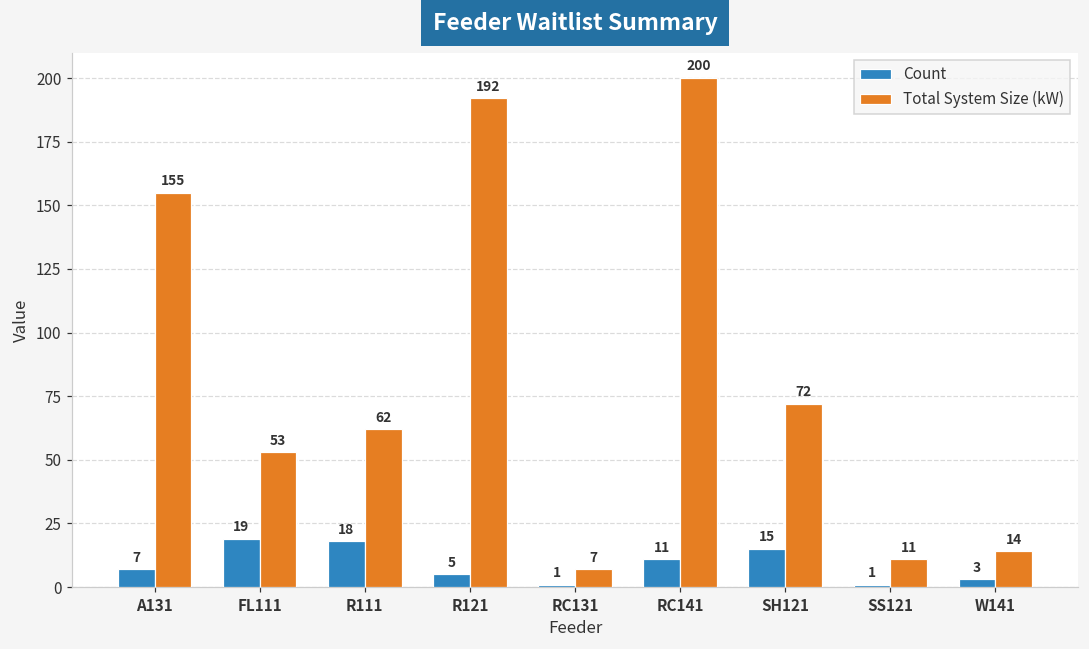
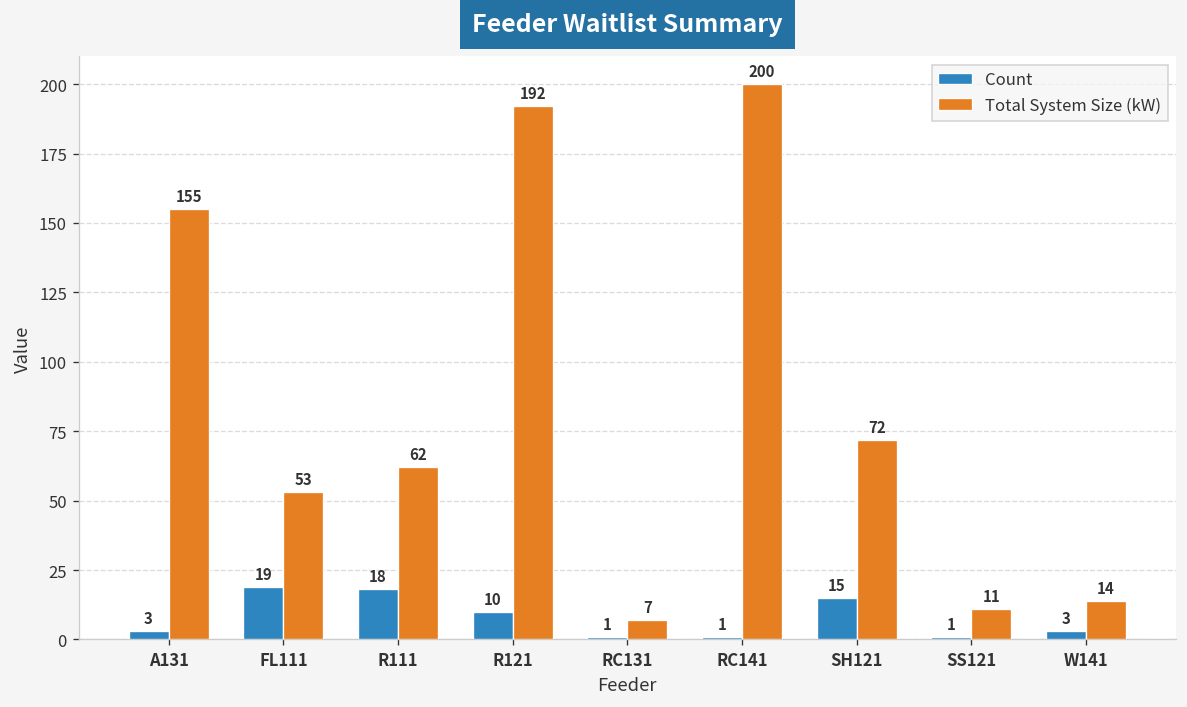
  {
    "Count": {
-     "A131": 7,
+     "A131": 3,
      "FL111": 19,
      "R111": 18,
-     "R121": 5,
+     "R121": 10,
      "RC131": 1,
-     "RC141": 11,
+     "RC141": 1,
      "SH121": 15,
      "SS121": 1,
      "W141": 3
    },
    "Total System Size (kW)": {
      "A131": 155,
      "FL111": 53,
      "R111": 62,
      "R121": 192,
      "RC131": 7,
      "RC141": 200,
      "SH121": 72,
      "SS121": 11,
      "W141": 14
    }
  }
